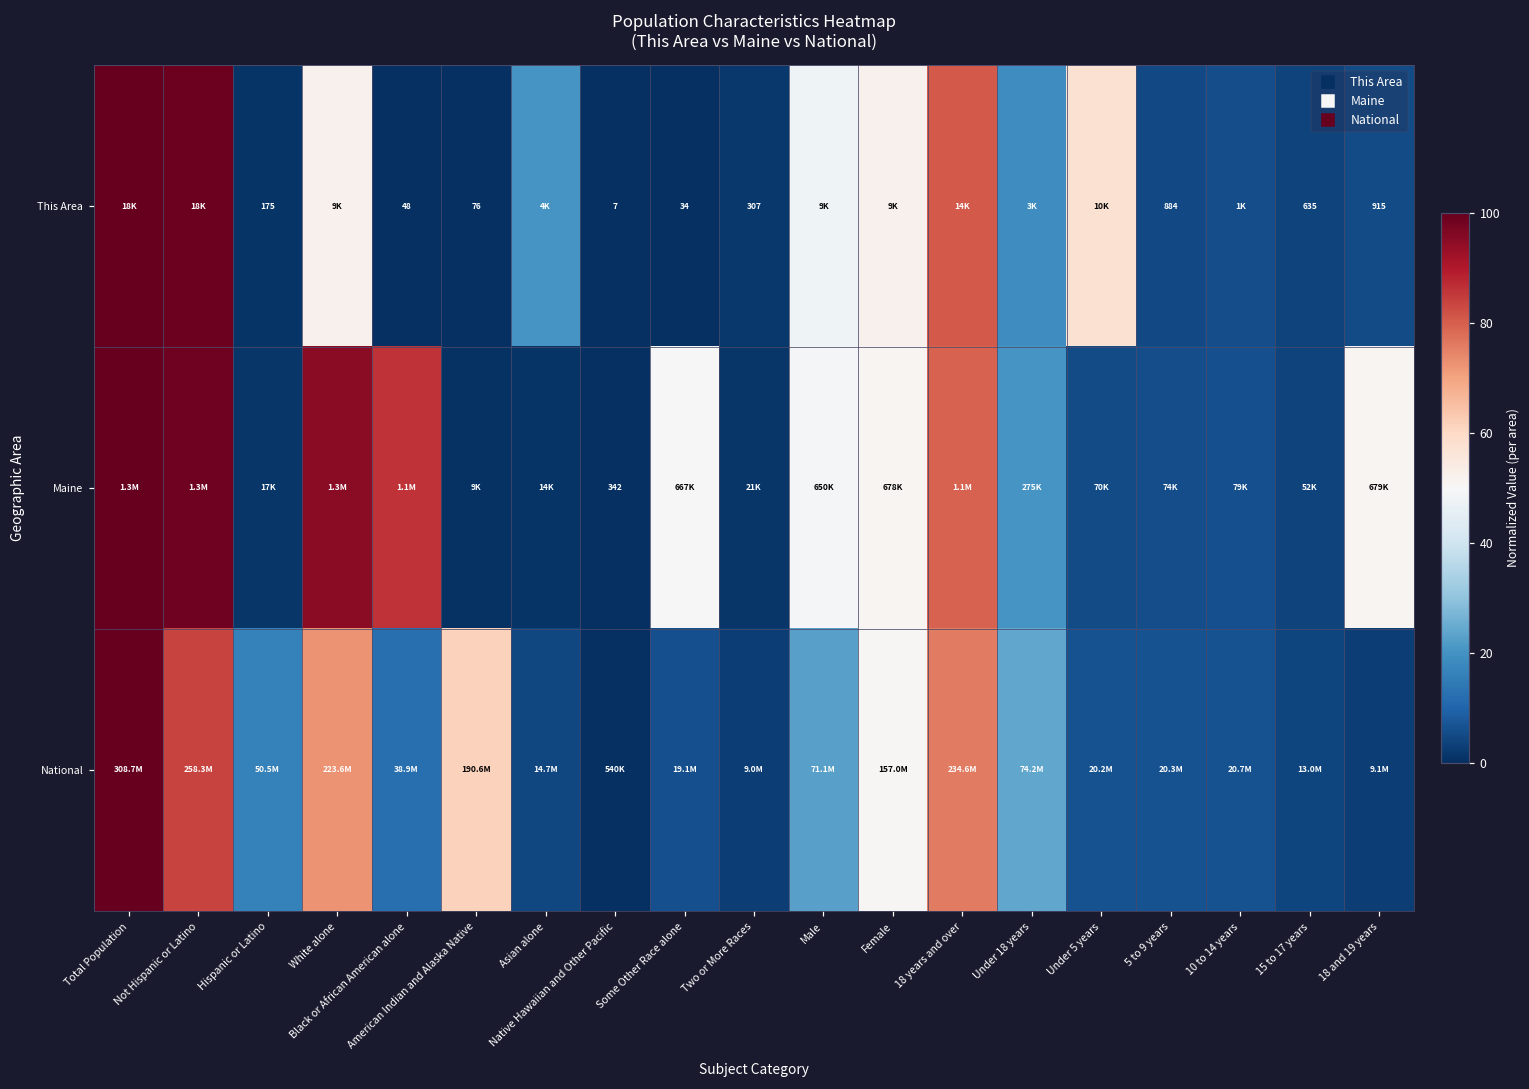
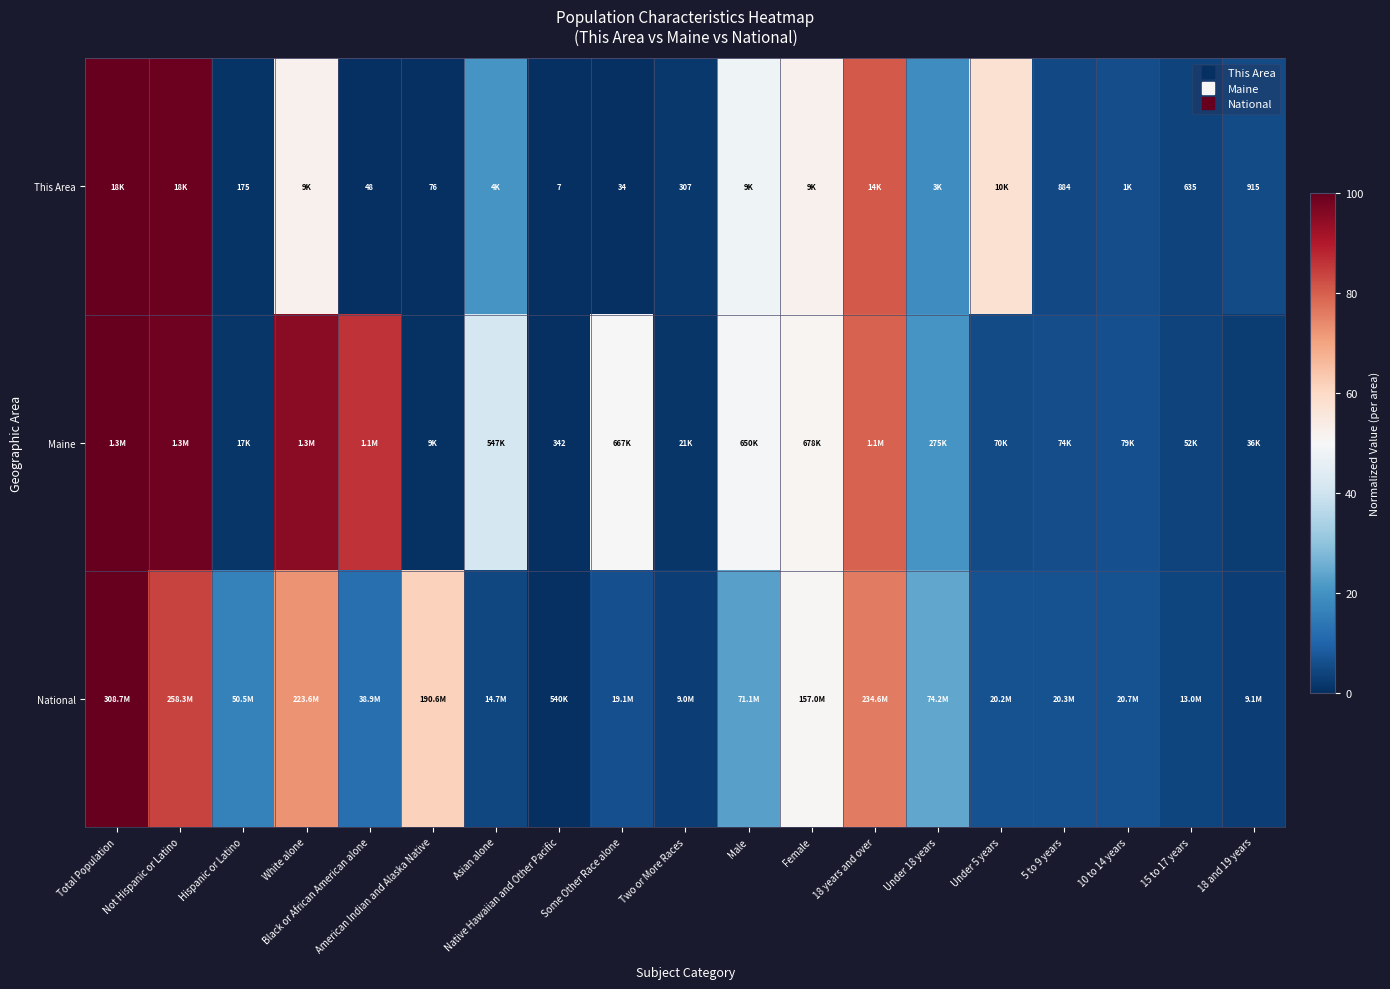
  {
    "This Area": {
      "Total Population": "18K",
      "Not Hispanic or Latino": "18K",
      "Hispanic or Latino": "175",
      "White alone": "9K",
      "Black or African American alone": "48",
      "American Indian and Alaska Native": "76",
      "Asian alone": "4K",
      "Native Hawaiian and Other Pacific": "7",
      "Some Other Race alone": "34",
      "Two or More Races": "307",
      "Male": "9K",
      "Female": "9K",
      "18 years and over": "14K",
      "Under 18 years": "3K",
      "Under 5 years": "10K",
      "5 to 9 years": "884",
      "10 to 14 years": "1K",
      "15 to 17 years": "635",
      "18 and 19 years": "915"
    },
    "Maine": {
      "Total Population": "1.3M",
      "Not Hispanic or Latino": "1.3M",
      "Hispanic or Latino": "17K",
      "White alone": "1.3M",
      "Black or African American alone": "1.1M",
      "American Indian and Alaska Native": "9K",
-     "Asian alone": "14K",
+     "Asian alone": "547K",
      "Native Hawaiian and Other Pacific": "342",
      "Some Other Race alone": "667K",
      "Two or More Races": "21K",
      "Male": "650K",
      "Female": "678K",
      "18 years and over": "1.1M",
      "Under 18 years": "275K",
      "Under 5 years": "70K",
      "5 to 9 years": "74K",
      "10 to 14 years": "79K",
      "15 to 17 years": "52K",
-     "18 and 19 years": "679K"
+     "18 and 19 years": "36K"
    },
    "National": {
      "Total Population": "308.7M",
      "Not Hispanic or Latino": "258.3M",
      "Hispanic or Latino": "50.5M",
      "White alone": "223.6M",
      "Black or African American alone": "38.9M",
      "American Indian and Alaska Native": "190.6M",
      "Asian alone": "14.7M",
      "Native Hawaiian and Other Pacific": "540K",
      "Some Other Race alone": "19.1M",
      "Two or More Races": "9.0M",
      "Male": "71.1M",
      "Female": "157.0M",
      "18 years and over": "234.6M",
      "Under 18 years": "74.2M",
      "Under 5 years": "20.2M",
      "5 to 9 years": "20.3M",
      "10 to 14 years": "20.7M",
      "15 to 17 years": "13.0M",
      "18 and 19 years": "9.1M"
    }
  }
